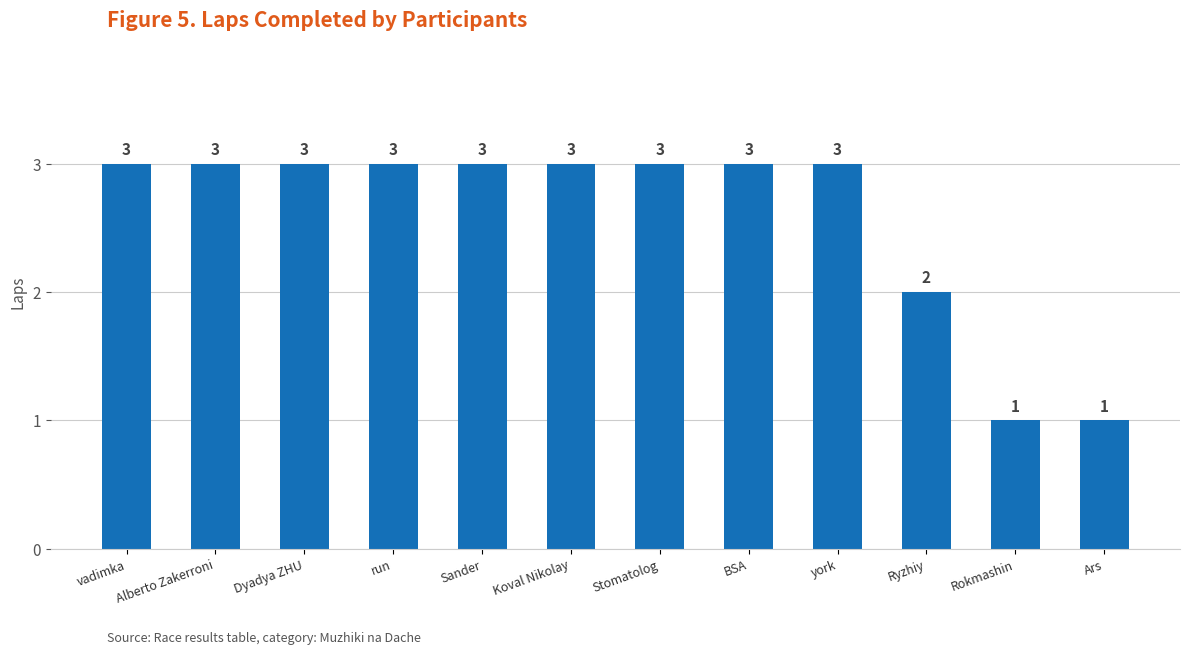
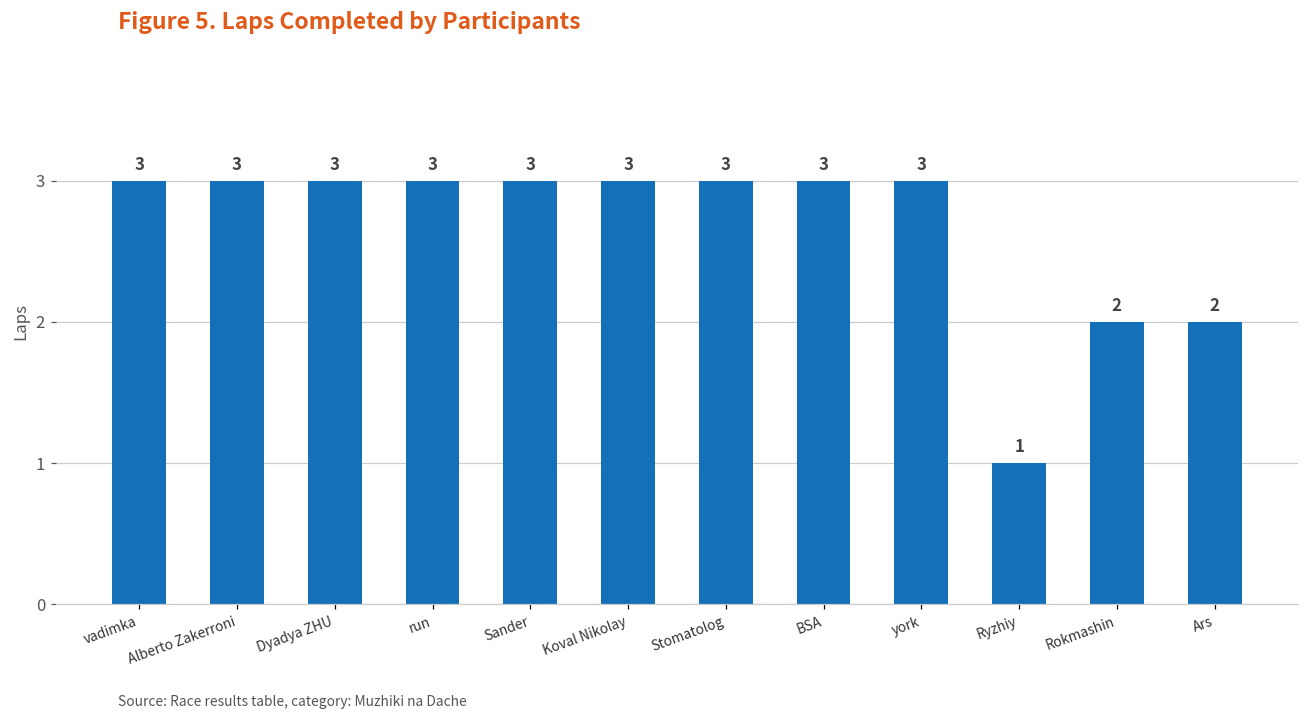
  {
    "vadimka": 3,
    "Alberto Zakerroni": 3,
    "Dyadya ZHU": 3,
    "run": 3,
    "Sander": 3,
    "Koval Nikolay": 3,
    "Stomatolog": 3,
    "BSA": 3,
    "york": 3,
-   "Ryzhiy": 2,
-   "Rokmashin": 1,
-   "Ars": 1
+   "Ryzhiy": 1,
+   "Rokmashin": 2,
+   "Ars": 2
  }
